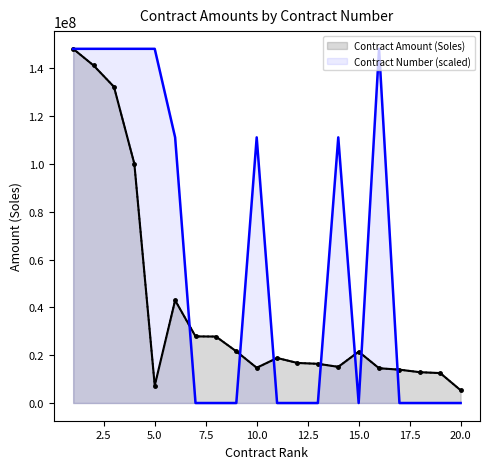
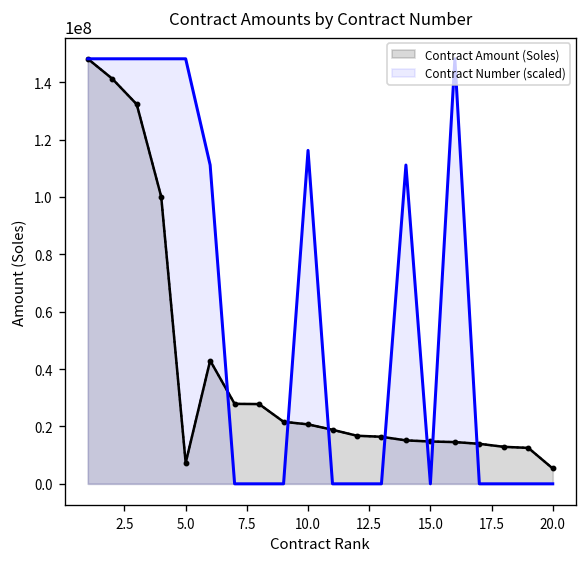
  {
    "Contract Amount (Soles)": {
      "5.0": 7000000,
-     "10.0": 15000000,
-     "15.0": 21000000,
+     "10.0": 21000000,
+     "15.0": 15000000,
      "20.0": 5000000
    },
    "Contract Number (scaled)": {
      "5.0": 148000000,
-     "10.0": 111000000,
+     "10.0": 116000000,
      "15.0": 0,
      "20.0": 0
    }
  }
